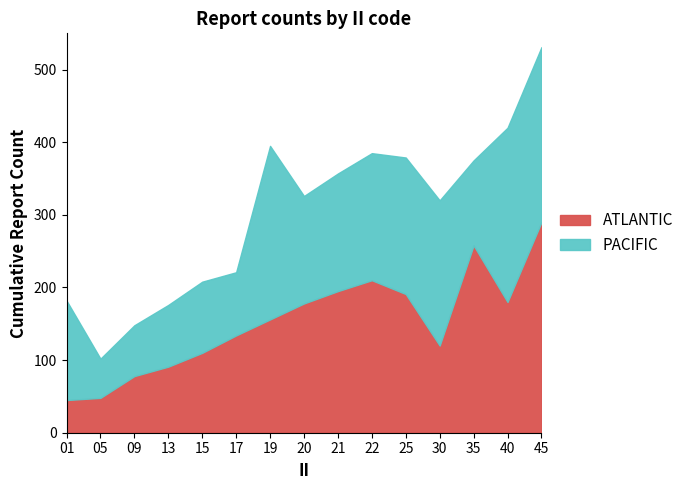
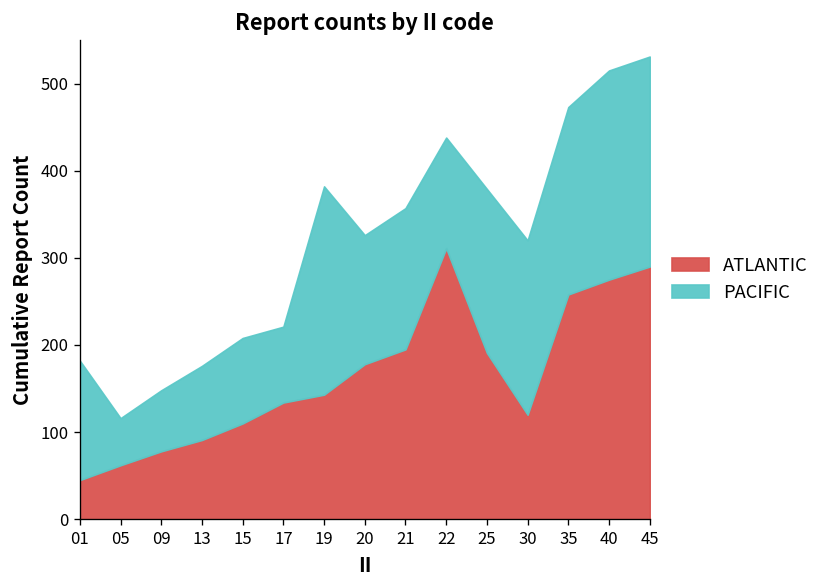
  {
    "ATLANTIC": {
      "01": 50,
-     "05": 50,
+     "05": 60,
      "09": 80,
      "13": 90,
      "15": 110,
      "17": 130,
-     "19": 160,
+     "19": 140,
      "20": 180,
      "21": 200,
-     "22": 210,
+     "22": 310,
      "25": 190,
      "30": 120,
      "35": 260,
-     "40": 180,
+     "40": 280,
      "45": 290
    },
    "PACIFIC": {
      "01": 140,
      "05": 50,
      "09": 70,
      "13": 90,
      "15": 100,
      "17": 90,
      "19": 240,
      "20": 150,
      "21": 160,
-     "22": 180,
+     "22": 130,
      "25": 190,
      "30": 200,
-     "35": 120,
+     "35": 220,
      "40": 240,
      "45": 240
    }
  }
